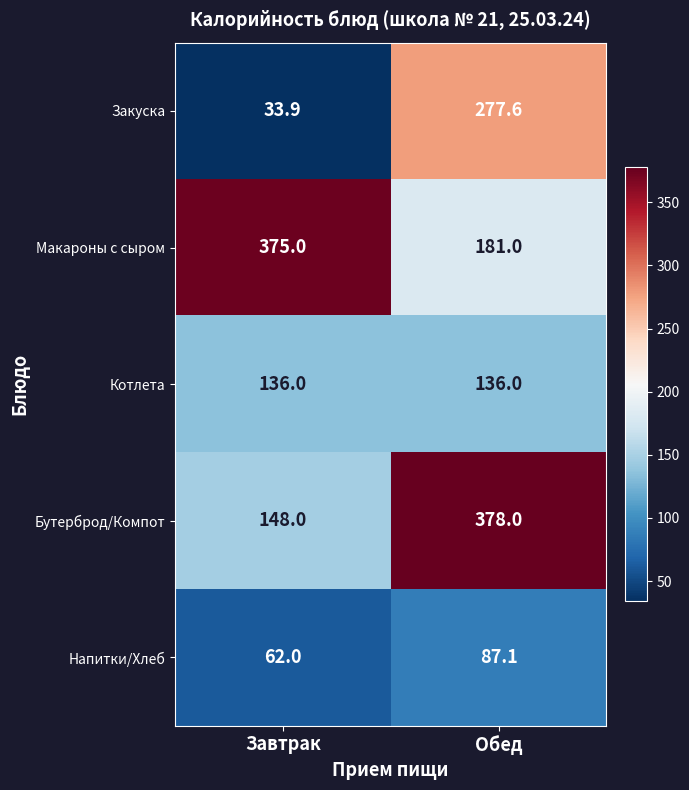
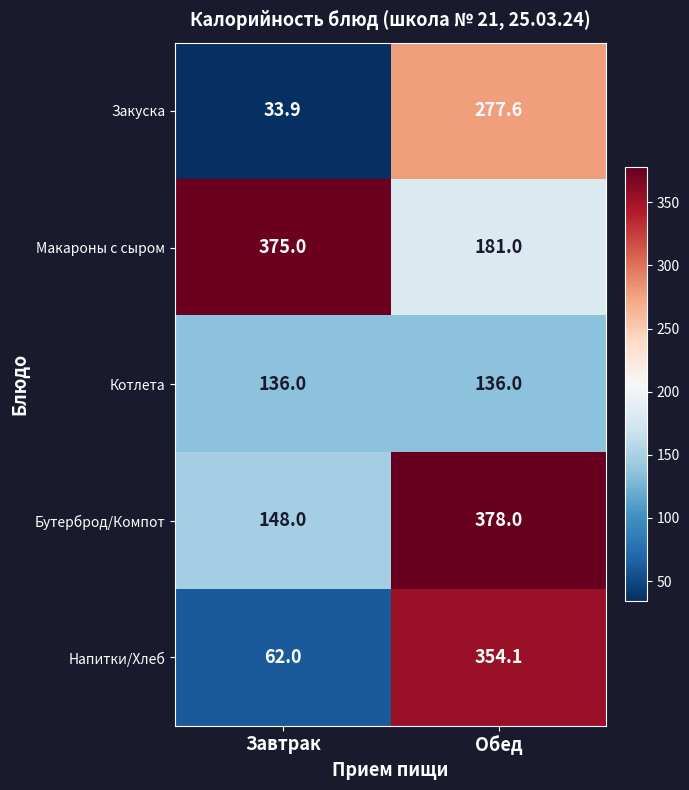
  {
    "Закуска": {
      "Завтрак": 33.9,
      "Обед": 277.6
    },
    "Макароны с сыром": {
      "Завтрак": 375.0,
      "Обед": 181.0
    },
    "Котлета": {
      "Завтрак": 136.0,
      "Обед": 136.0
    },
    "Бутерброд/Компот": {
      "Завтрак": 148.0,
      "Обед": 378.0
    },
    "Напитки/Хлеб": {
      "Завтрак": 62.0,
-     "Обед": 87.1
+     "Обед": 354.1
    }
  }
